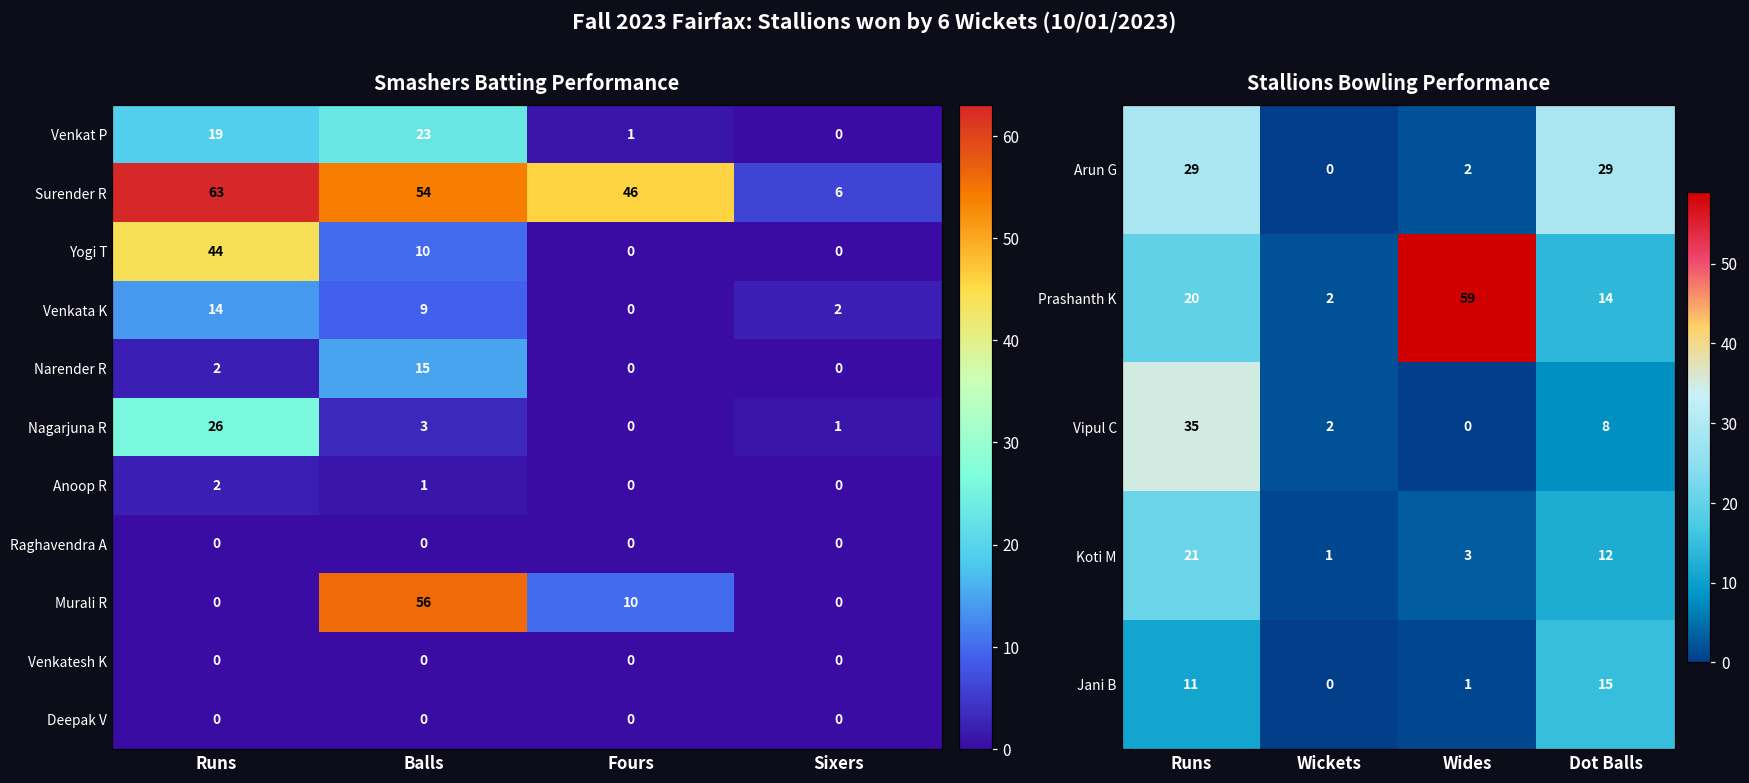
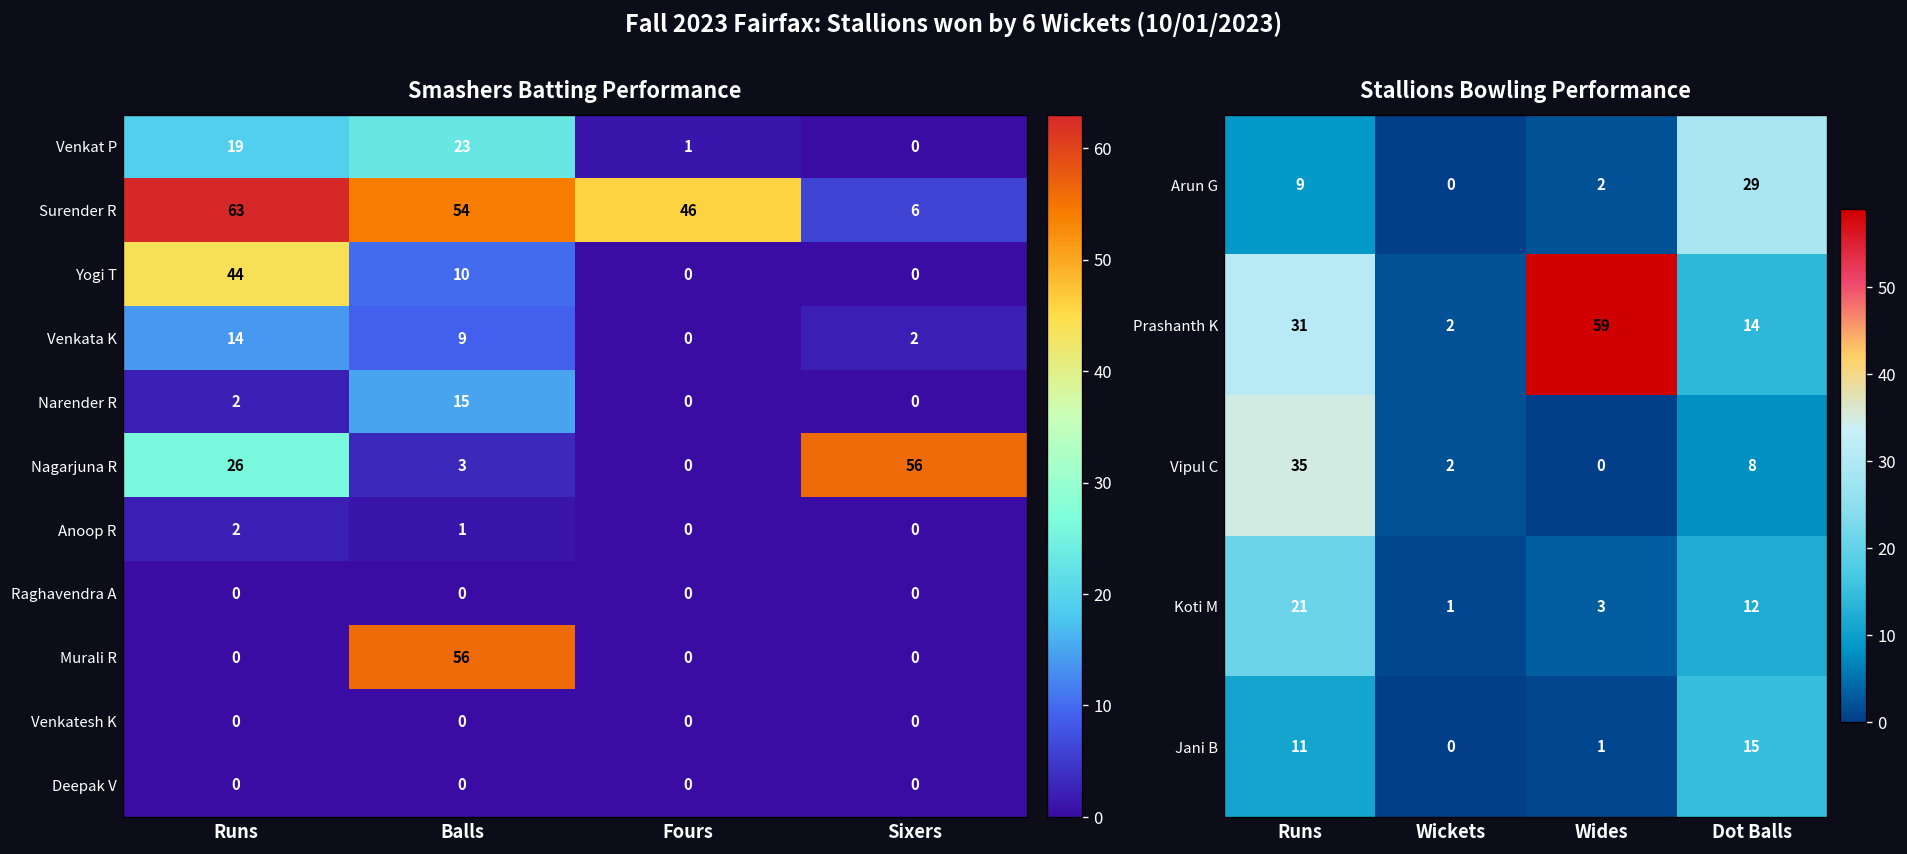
  {
    "Smashers Batting Performance": {
      "Venkat P": {
        "Runs": 19,
        "Balls": 23,
        "Fours": 1,
        "Sixers": 0
      },
      "Surender R": {
        "Runs": 63,
        "Balls": 54,
        "Fours": 46,
        "Sixers": 6
      },
      "Yogi T": {
        "Runs": 44,
        "Balls": 10,
        "Fours": 0,
        "Sixers": 0
      },
      "Venkata K": {
        "Runs": 14,
        "Balls": 9,
        "Fours": 0,
        "Sixers": 2
      },
      "Narender R": {
        "Runs": 2,
        "Balls": 15,
        "Fours": 0,
        "Sixers": 0
      },
      "Nagarjuna R": {
        "Runs": 26,
        "Balls": 3,
        "Fours": 0,
-       "Sixers": 1
+       "Sixers": 56
      },
      "Anoop R": {
        "Runs": 2,
        "Balls": 1,
        "Fours": 0,
        "Sixers": 0
      },
      "Raghavendra A": {
        "Runs": 0,
        "Balls": 0,
        "Fours": 0,
        "Sixers": 0
      },
      "Murali R": {
        "Runs": 0,
        "Balls": 56,
-       "Fours": 10,
+       "Fours": 0,
        "Sixers": 0
      },
      "Venkatesh K": {
        "Runs": 0,
        "Balls": 0,
        "Fours": 0,
        "Sixers": 0
      },
      "Deepak V": {
        "Runs": 0,
        "Balls": 0,
        "Fours": 0,
        "Sixers": 0
      }
    },
    "Stallions Bowling Performance": {
      "Arun G": {
-       "Runs": 29,
+       "Runs": 9,
        "Wickets": 0,
        "Wides": 2,
        "Dot Balls": 29
      },
      "Prashanth K": {
-       "Runs": 20,
+       "Runs": 31,
        "Wickets": 2,
        "Wides": 59,
        "Dot Balls": 14
      },
      "Vipul C": {
        "Runs": 35,
        "Wickets": 2,
        "Wides": 0,
        "Dot Balls": 8
      },
      "Koti M": {
        "Runs": 21,
        "Wickets": 1,
        "Wides": 3,
        "Dot Balls": 12
      },
      "Jani B": {
        "Runs": 11,
        "Wickets": 0,
        "Wides": 1,
        "Dot Balls": 15
      }
    }
  }
